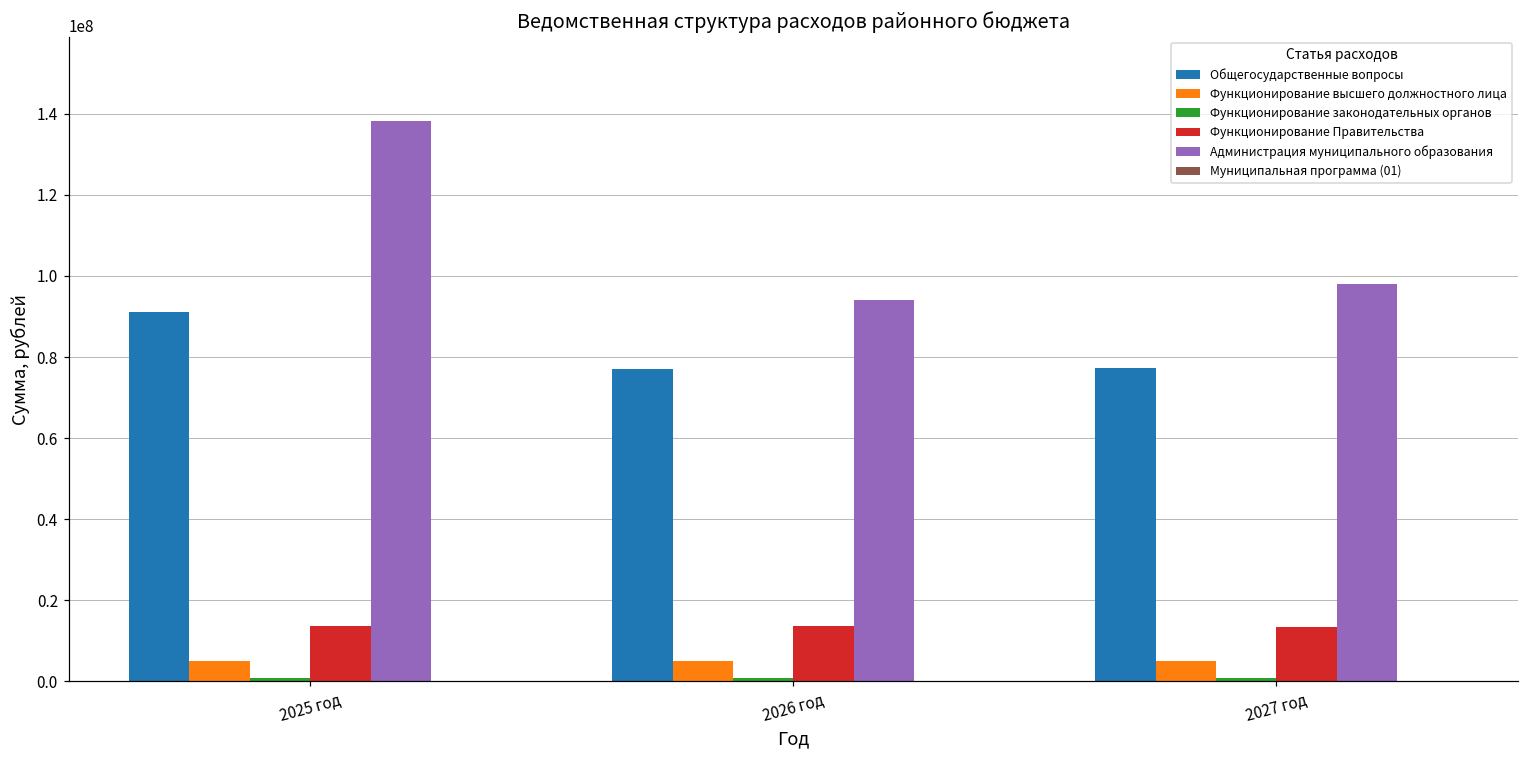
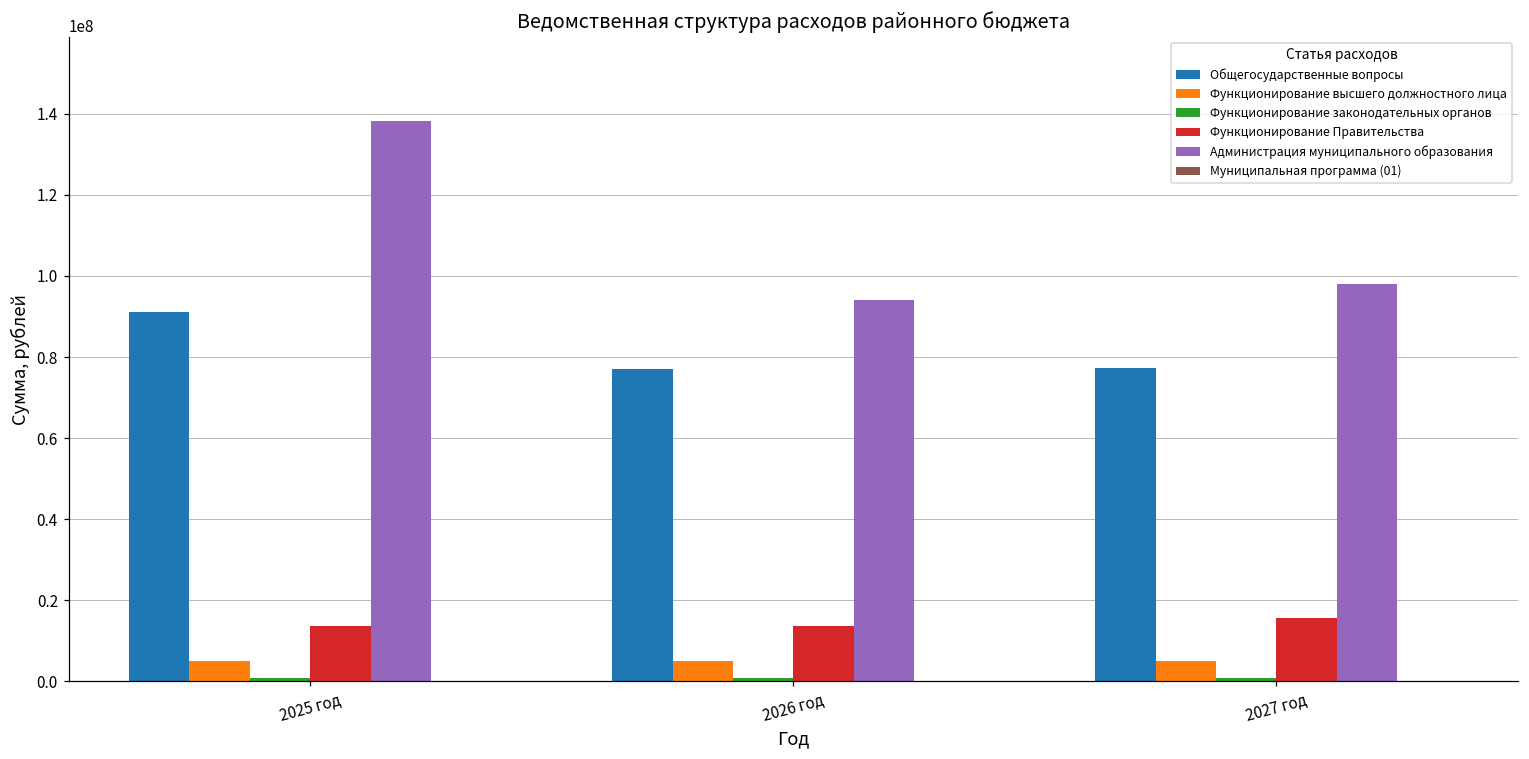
  {
    "Общегосударственные вопросы": {
      "2025 год": 91000000,
      "2026 год": 77000000,
      "2027 год": 77000000
    },
    "Функционирование высшего должностного лица": {
      "2025 год": 5000000,
      "2026 год": 5000000,
      "2027 год": 5000000
    },
    "Функционирование законодательных органов": {
      "2025 год": 1000000,
      "2026 год": 1000000,
      "2027 год": 1000000
    },
    "Функционирование Правительства": {
      "2025 год": 14000000,
      "2026 год": 14000000,
-     "2027 год": 13000000
+     "2027 год": 16000000
    },
    "Администрация муниципального образования": {
      "2025 год": 138000000,
      "2026 год": 94000000,
      "2027 год": 98000000
    }
  }
